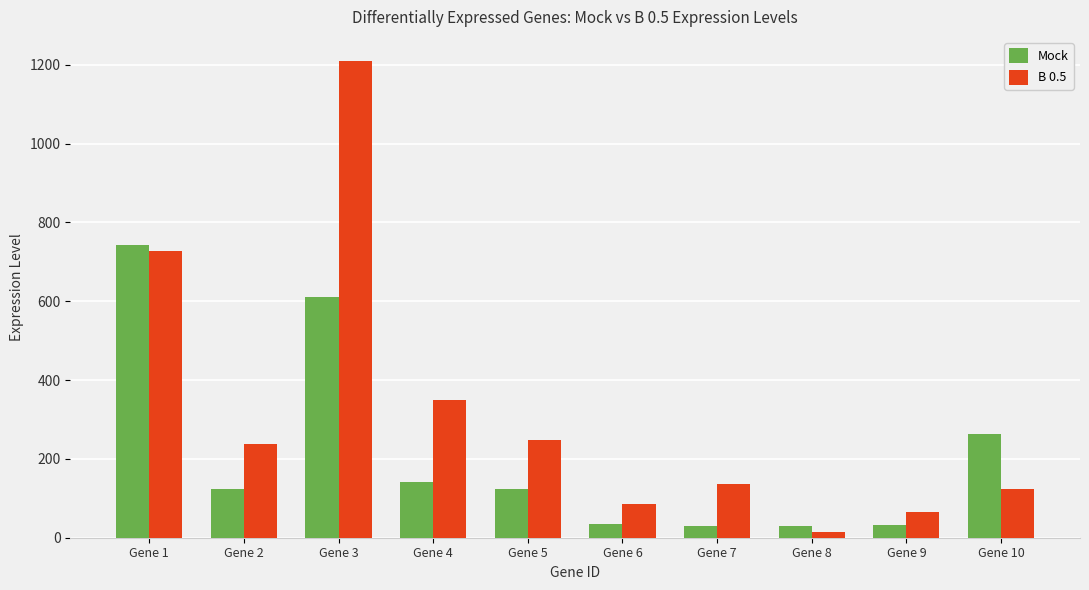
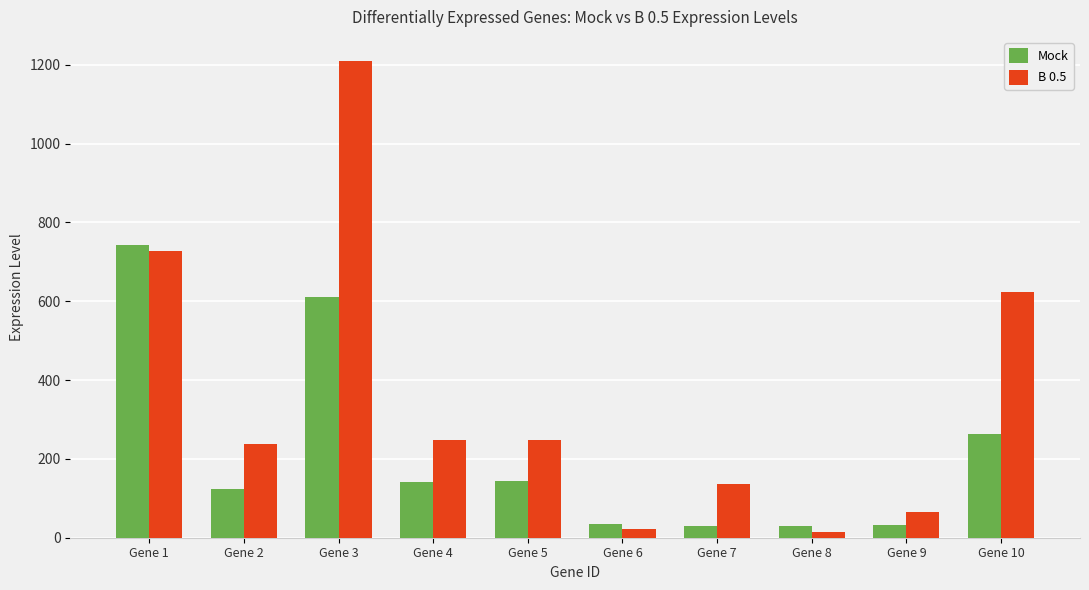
  {
    "Mock": {
      "Gene 1": 740,
      "Gene 2": 120,
      "Gene 3": 610,
      "Gene 4": 140,
-     "Gene 5": 120,
+     "Gene 5": 140,
      "Gene 6": 30,
      "Gene 7": 30,
      "Gene 8": 30,
      "Gene 9": 30,
      "Gene 10": 260
    },
    "B 0.5": {
      "Gene 1": 730,
      "Gene 2": 240,
      "Gene 3": 1210,
-     "Gene 4": 350,
+     "Gene 4": 250,
      "Gene 5": 250,
-     "Gene 6": 80,
+     "Gene 6": 20,
      "Gene 7": 140,
      "Gene 8": 20,
      "Gene 9": 60,
-     "Gene 10": 120
+     "Gene 10": 620
    }
  }
